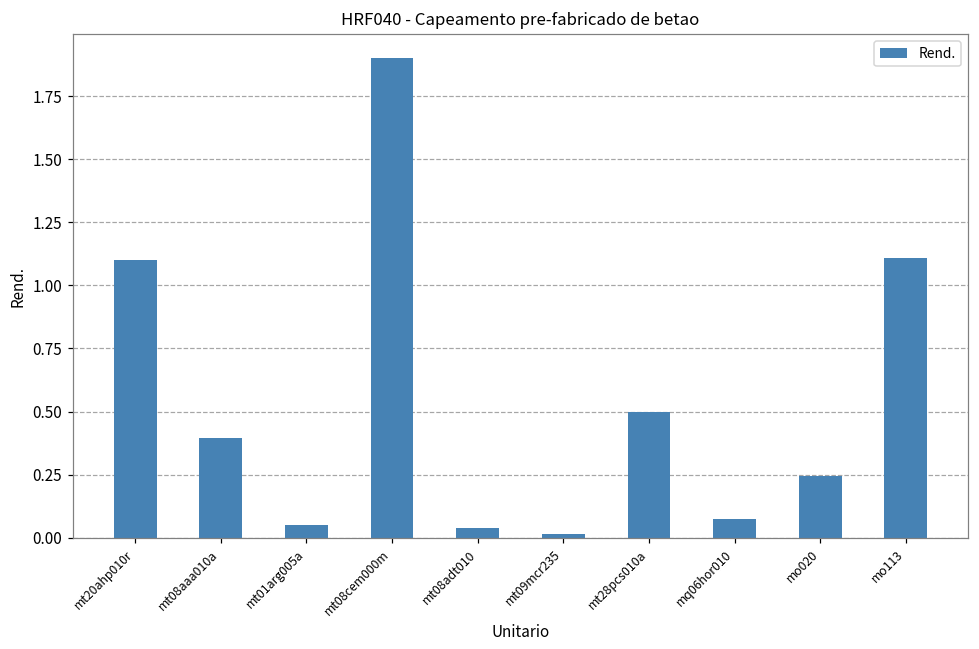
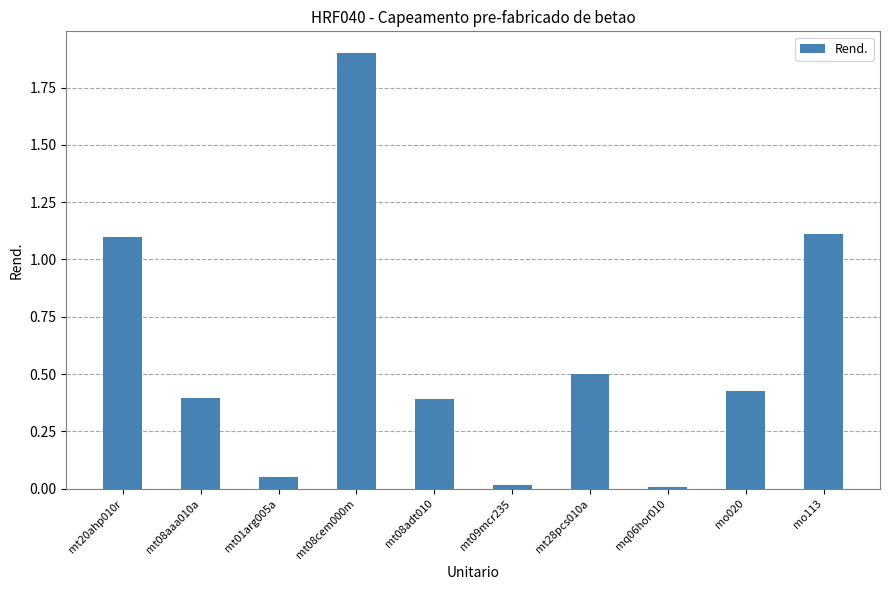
  {
    "mt20ahp010r": 1.10,
    "mt08aaa010a": 0.40,
    "mt01arg005a": 0.05,
    "mt08cem000m": 1.90,
-   "mt08adt010": 0.04,
+   "mt08adt010": 0.39,
    "mt09mcr235": 0.02,
    "mt28pcs010a": 0.50,
-   "mq06hor010": 0.07,
-   "mo020": 0.25,
+   "mq06hor010": 0.01,
+   "mo020": 0.43,
    "mo113": 1.11
  }
